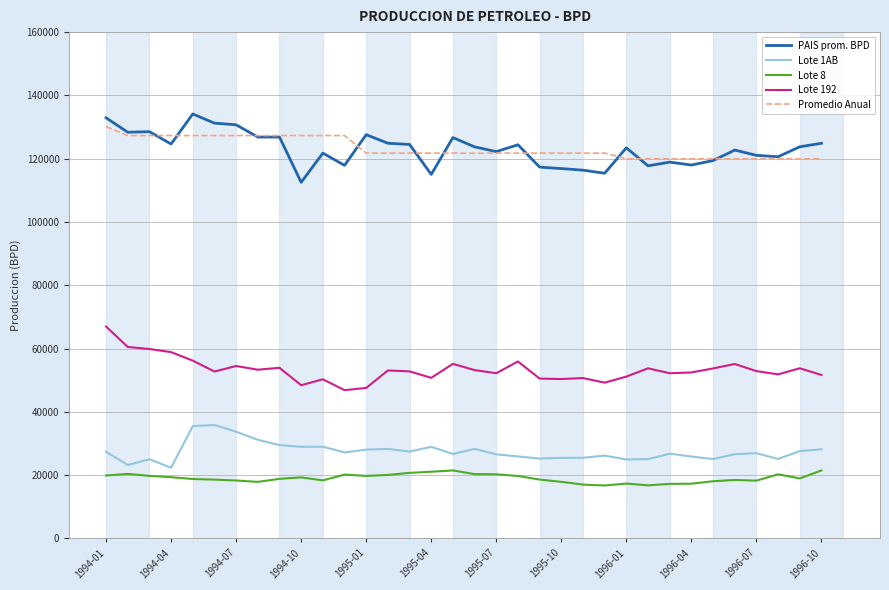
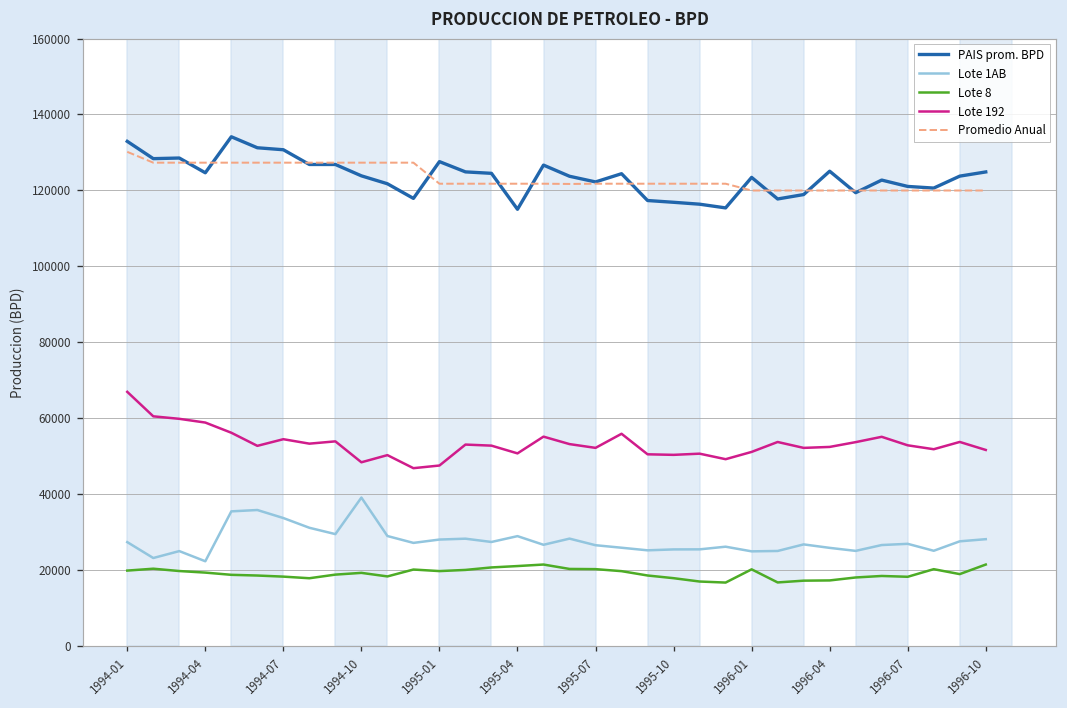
  {
    "PAIS prom. BPD": {
      "1994-01": 133000,
      "1994-04": 125000,
      "1994-07": 131000,
-     "1994-10": 113000,
+     "1994-10": 124000,
      "1995-01": 128000,
      "1995-04": 115000,
      "1995-10": 117000,
      "1996-01": 123000,
-     "1996-04": 118000,
+     "1996-04": 125000,
      "1996-07": 121000,
      "1996-10": 125000
    },
    "Lote 1AB": {
      "1994-01": 27000,
      "1994-04": 22000,
      "1994-07": 34000,
-     "1994-10": 29000,
+     "1994-10": 39000,
      "1995-01": 28000,
      "1995-04": 29000,
      "1995-07": 27000,
      "1995-10": 25000,
      "1996-01": 25000,
      "1996-04": 26000,
      "1996-07": 27000,
      "1996-10": 28000
    },
    "Lote 8": {
      "1994-01": 20000,
      "1994-04": 19000,
      "1994-07": 18000,
      "1994-10": 19000,
      "1995-01": 20000,
      "1995-04": 21000,
      "1995-07": 20000,
      "1995-10": 18000,
-     "1996-01": 17000,
+     "1996-01": 20000,
      "1996-04": 17000,
      "1996-07": 18000,
      "1996-10": 21000
    },
    "Lote 192": {
      "1994-01": 67000,
      "1994-04": 59000,
      "1994-07": 54000,
      "1994-10": 48000,
      "1995-01": 48000,
      "1995-04": 51000,
      "1995-07": 52000,
      "1995-10": 50000,
      "1996-01": 51000,
      "1996-04": 52000,
      "1996-07": 53000,
      "1996-10": 52000
    },
    "Promedio Anual": {
      "1994-01": 130000,
      "1994-04": 127000,
      "1994-07": 127000,
      "1994-10": 127000,
      "1995-01": 122000,
      "1995-04": 122000,
      "1995-10": 122000,
      "1996-01": 120000,
      "1996-04": 120000,
      "1996-07": 120000,
      "1996-10": 120000
    }
  }
